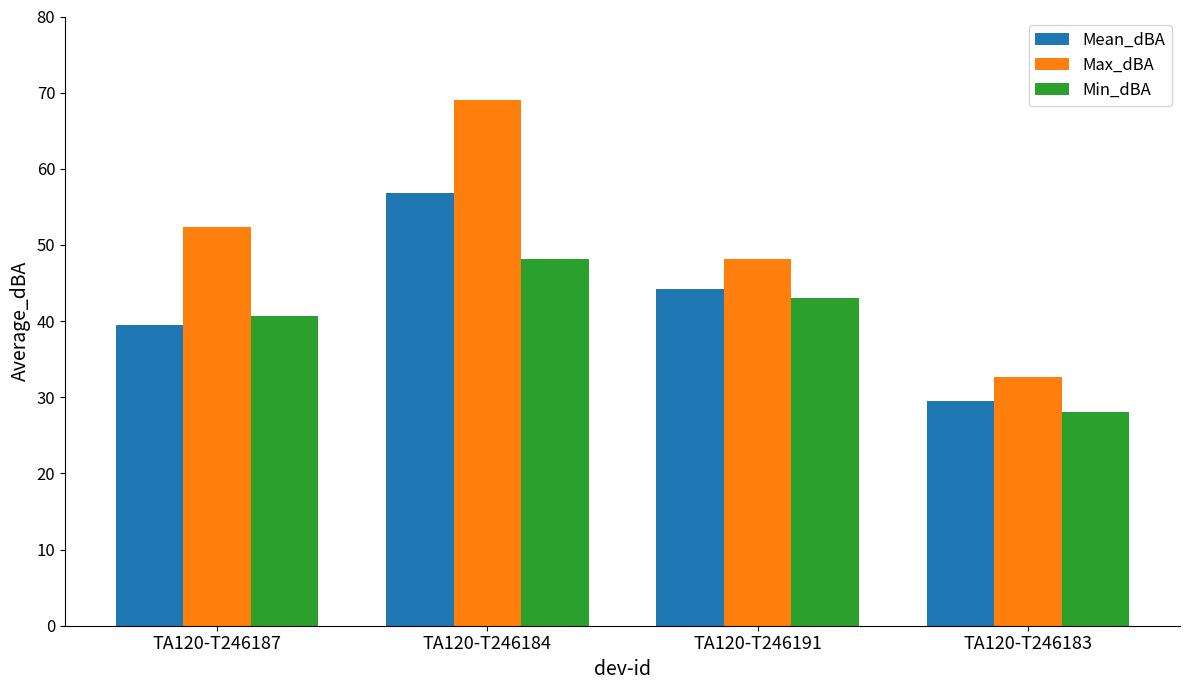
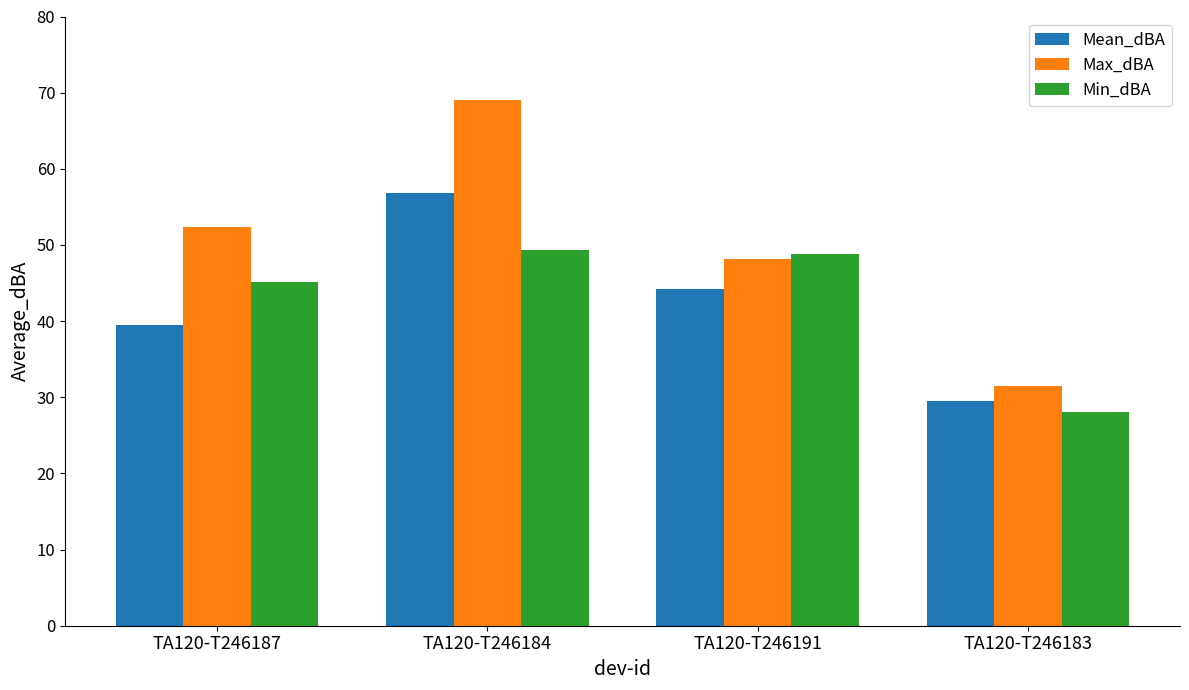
  {
    "Mean_dBA": {
      "TA120-T246187": 39,
      "TA120-T246184": 57,
      "TA120-T246191": 44,
      "TA120-T246183": 30
    },
    "Max_dBA": {
      "TA120-T246187": 52,
      "TA120-T246184": 69,
      "TA120-T246191": 48,
-     "TA120-T246183": 33
+     "TA120-T246183": 32
    },
    "Min_dBA": {
-     "TA120-T246187": 41,
-     "TA120-T246184": 48,
-     "TA120-T246191": 43,
+     "TA120-T246187": 45,
+     "TA120-T246184": 49,
+     "TA120-T246191": 49,
      "TA120-T246183": 28
    }
  }
